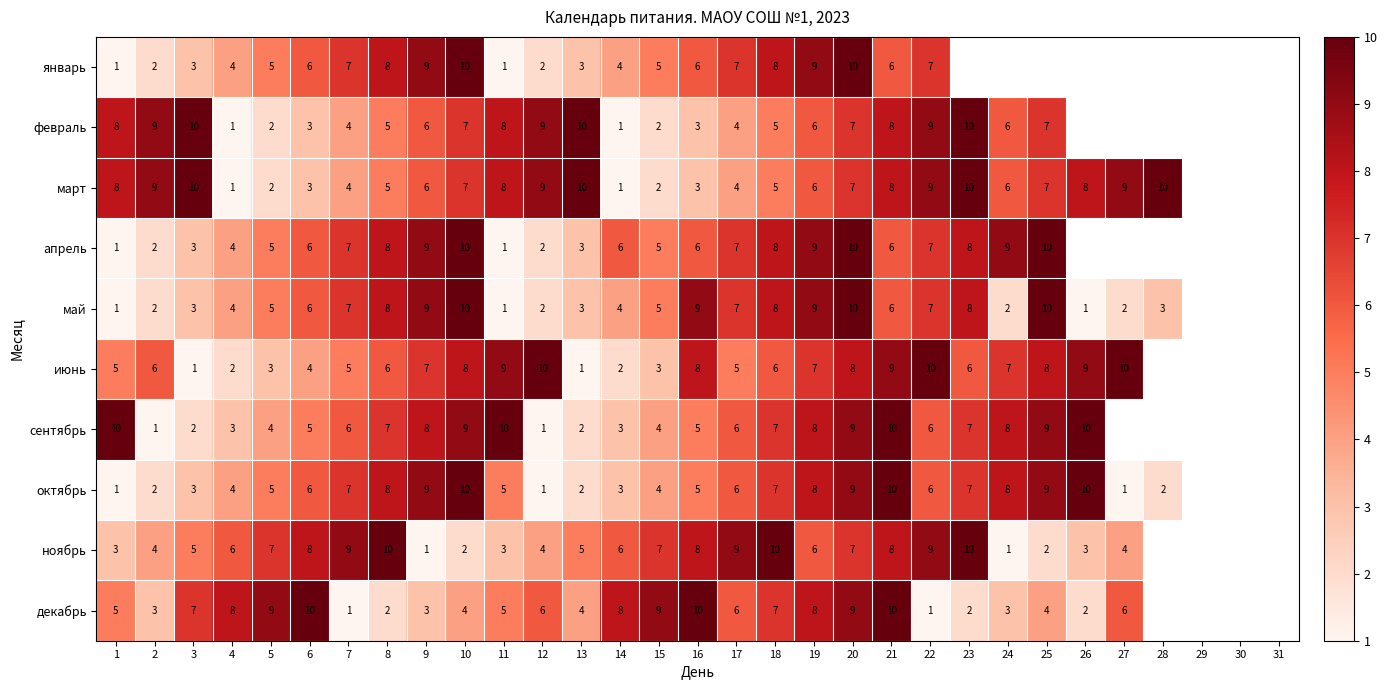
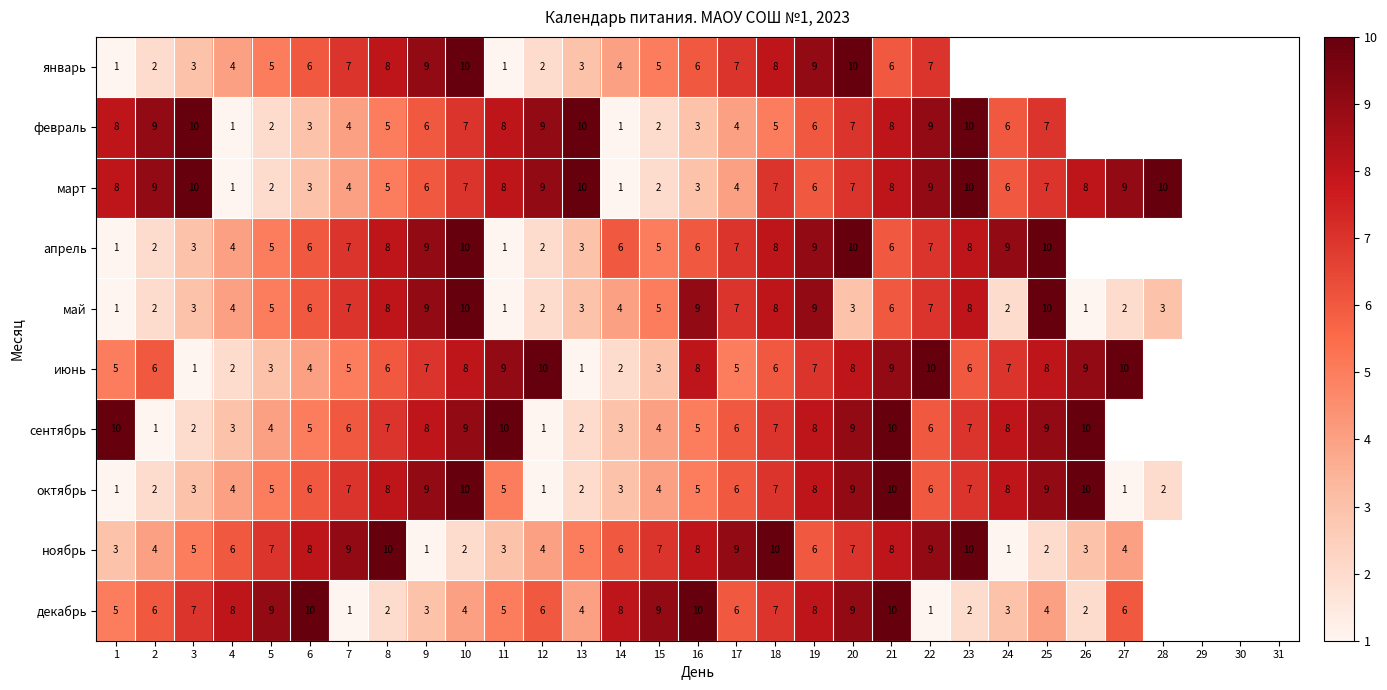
  {
    "март": {
      "1": 8,
      "2": 9,
      "3": 10,
      "4": 1,
      "5": 2,
      "6": 3,
      "7": 4,
      "8": 5,
      "9": 6,
      "10": 7,
      "11": 8,
      "12": 9,
      "13": 10,
      "14": 1,
      "15": 2,
      "16": 3,
      "17": 4,
-     "18": 5,
+     "18": 7,
      "19": 6,
      "20": 7,
      "21": 8,
      "22": 9,
      "23": 10,
      "24": 6,
      "25": 7,
      "26": 8,
      "27": 9,
      "28": 10
    },
    "май": {
      "1": 1,
      "2": 2,
      "3": 3,
      "4": 4,
      "5": 5,
      "6": 6,
      "7": 7,
      "8": 8,
      "9": 9,
      "10": 10,
      "11": 1,
      "12": 2,
      "13": 3,
      "14": 4,
      "15": 5,
      "16": 9,
      "17": 7,
      "18": 8,
      "19": 9,
-     "20": 10,
+     "20": 3,
      "21": 6,
      "22": 7,
      "23": 8,
      "24": 2,
      "25": 10,
      "26": 1,
      "27": 2,
      "28": 3
    },
    "декабрь": {
      "1": 5,
-     "2": 3,
+     "2": 6,
      "3": 7,
      "4": 8,
      "5": 9,
      "6": 10,
      "7": 1,
      "8": 2,
      "9": 3,
      "10": 4,
      "11": 5,
      "12": 6,
      "13": 4,
      "14": 8,
      "15": 9,
      "16": 10,
      "17": 6,
      "18": 7,
      "19": 8,
      "20": 9,
      "21": 10,
      "22": 1,
      "23": 2,
      "24": 3,
      "25": 4,
      "26": 2,
      "27": 6
    }
  }
